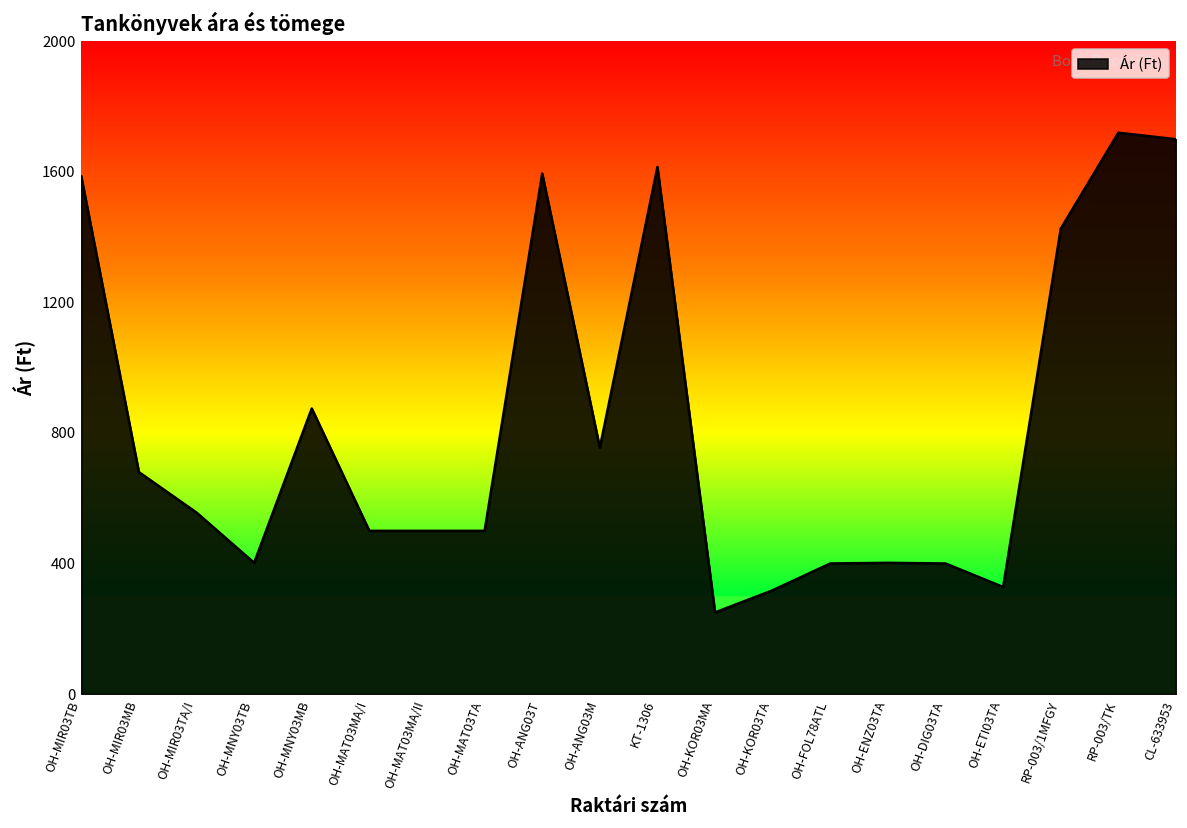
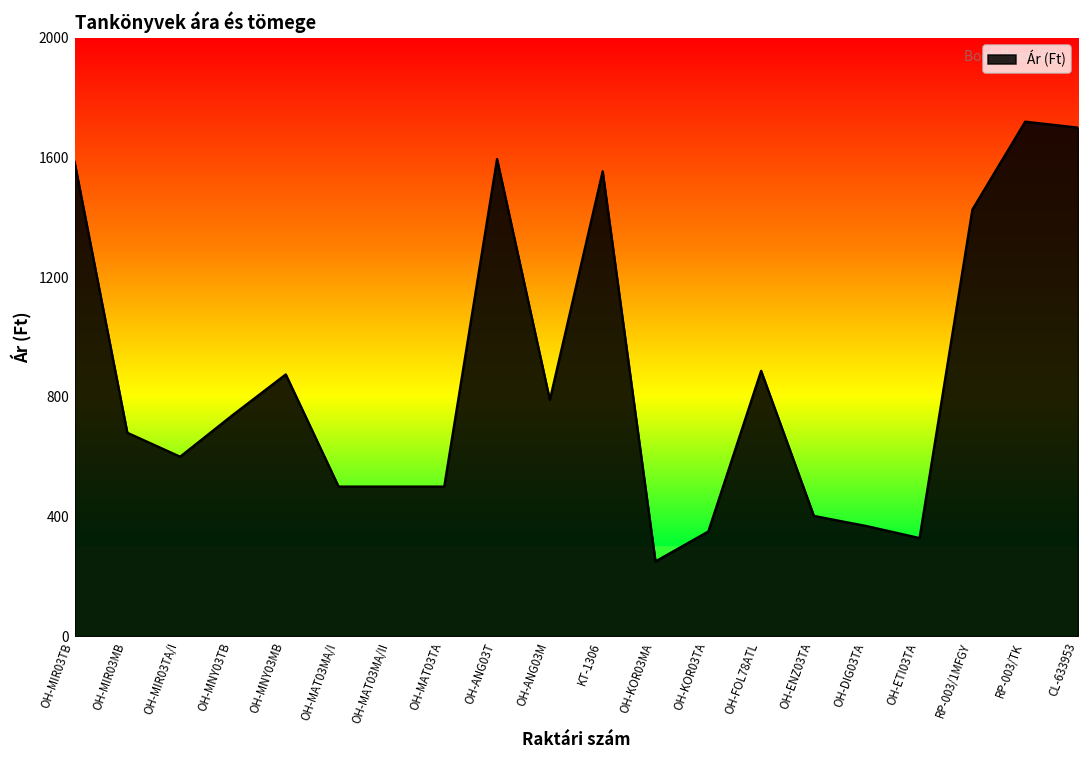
  {
    "OH-MIR03TB": 1590,
    "OH-MIR03MB": 680,
-   "OH-MIR03TA/I": 560,
-   "OH-MNY03TB": 400,
+   "OH-MIR03TA/I": 600,
+   "OH-MNY03TB": 740,
    "OH-MNY03MB": 880,
    "OH-MAT03MA/I": 500,
    "OH-MAT03MA/II": 500,
    "OH-MAT03TA": 500,
    "OH-ANG03T": 1600,
-   "OH-ANG03M": 760,
-   "KT-1306": 1620,
+   "OH-ANG03M": 790,
+   "KT-1306": 1550,
    "OH-KOR03MA": 250,
-   "OH-KOR03TA": 320,
-   "OH-FOL78ATL": 400,
+   "OH-KOR03TA": 350,
+   "OH-FOL78ATL": 890,
    "OH-ENZ03TA": 400,
-   "OH-DIG03TA": 400,
+   "OH-DIG03TA": 370,
    "OH-ETI03TA": 330,
    "RP-003/1MFGY": 1430,
    "RP-003/TK": 1720,
    "CL-633953": 1700
  }
